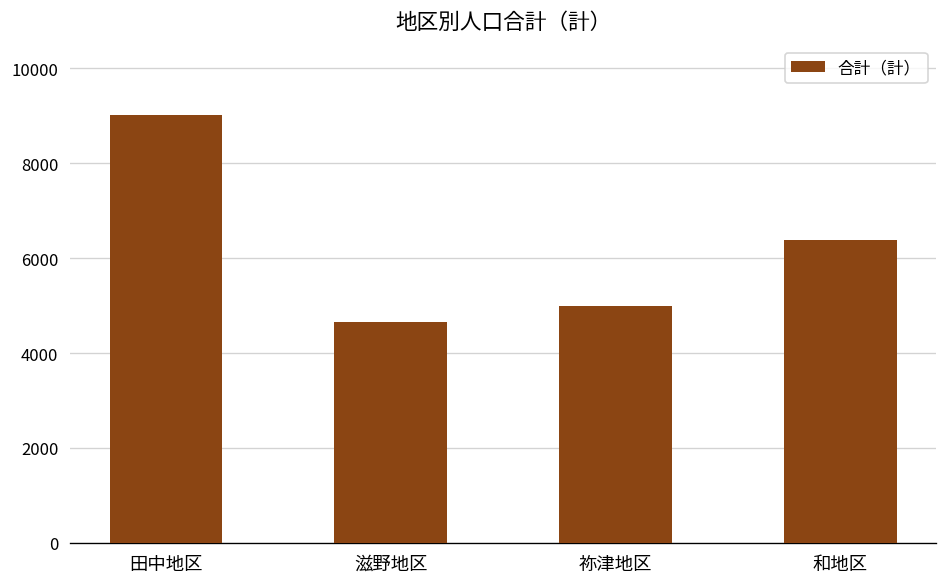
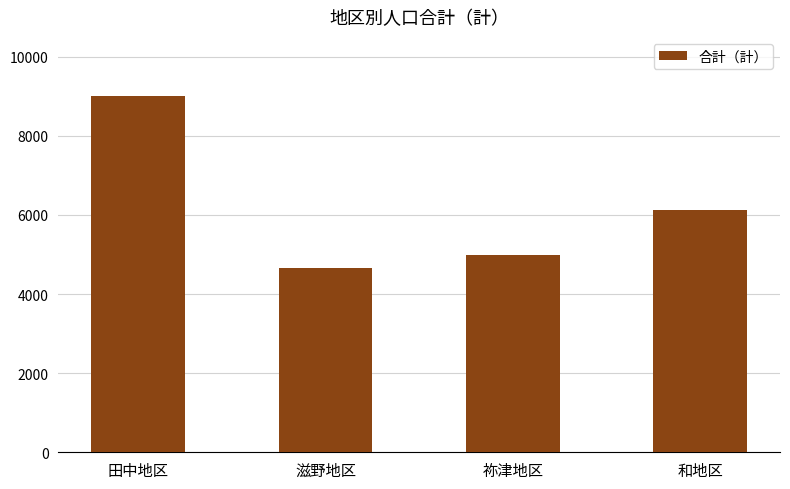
  {
    "田中地区": 9000,
    "滋野地区": 4600,
    "祢津地区": 5000,
-   "和地区": 6400
+   "和地区": 6100
  }
